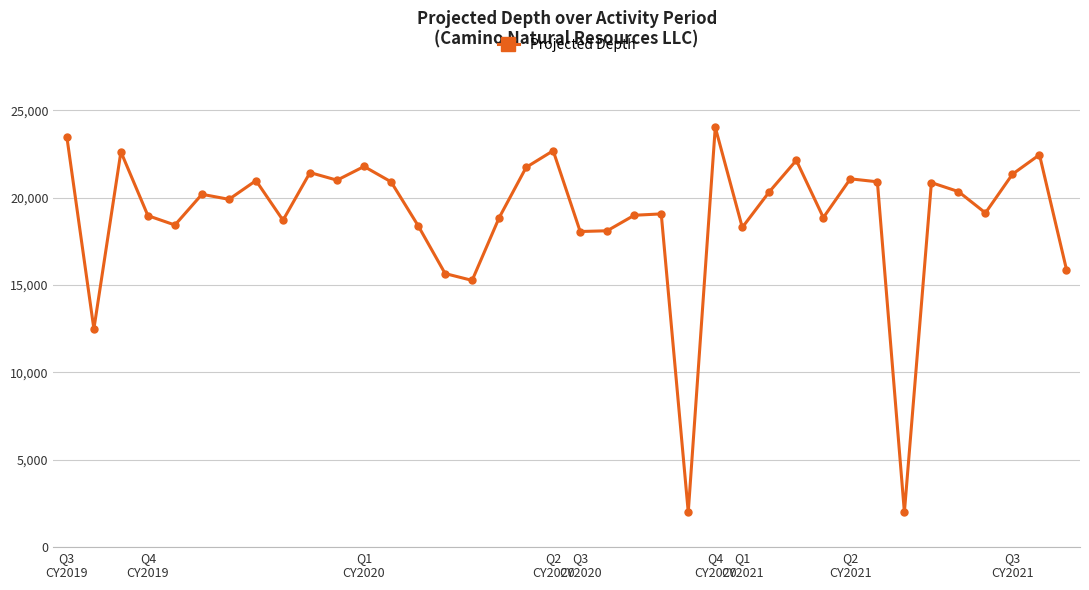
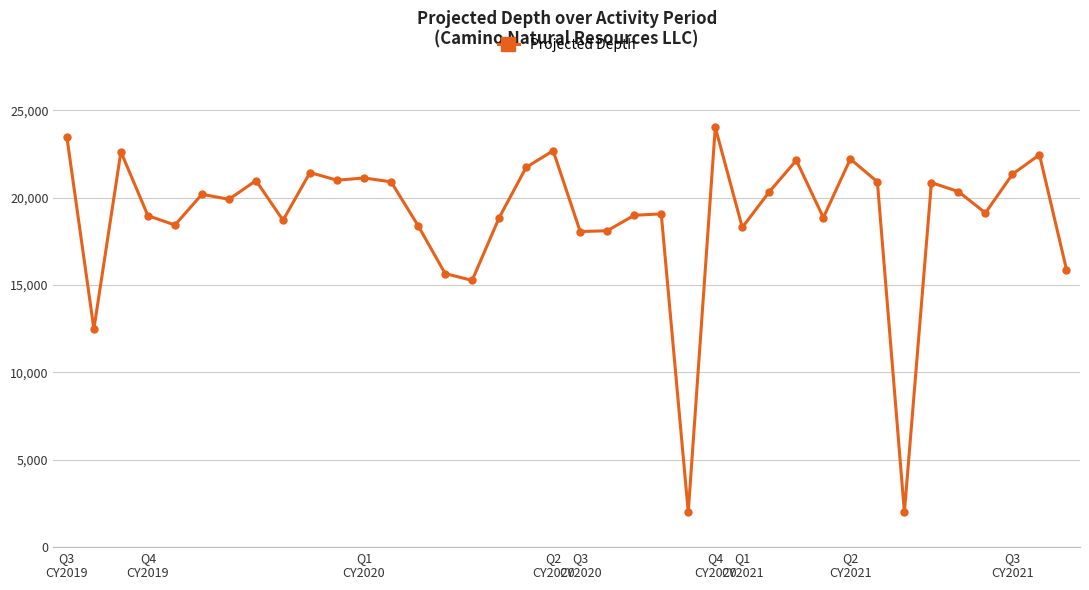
  {
    "Q3 CY2019": "23,500",
    "Q4 CY2019": "19,000",
-   "Q1 CY2020": "21,800",
-   "Q2 CY2021": "21,100",
+   "Q1 CY2020": "21,100",
+   "Q2 CY2021": "22,200",
    "Q3 CY2021": "21,300"
  }
